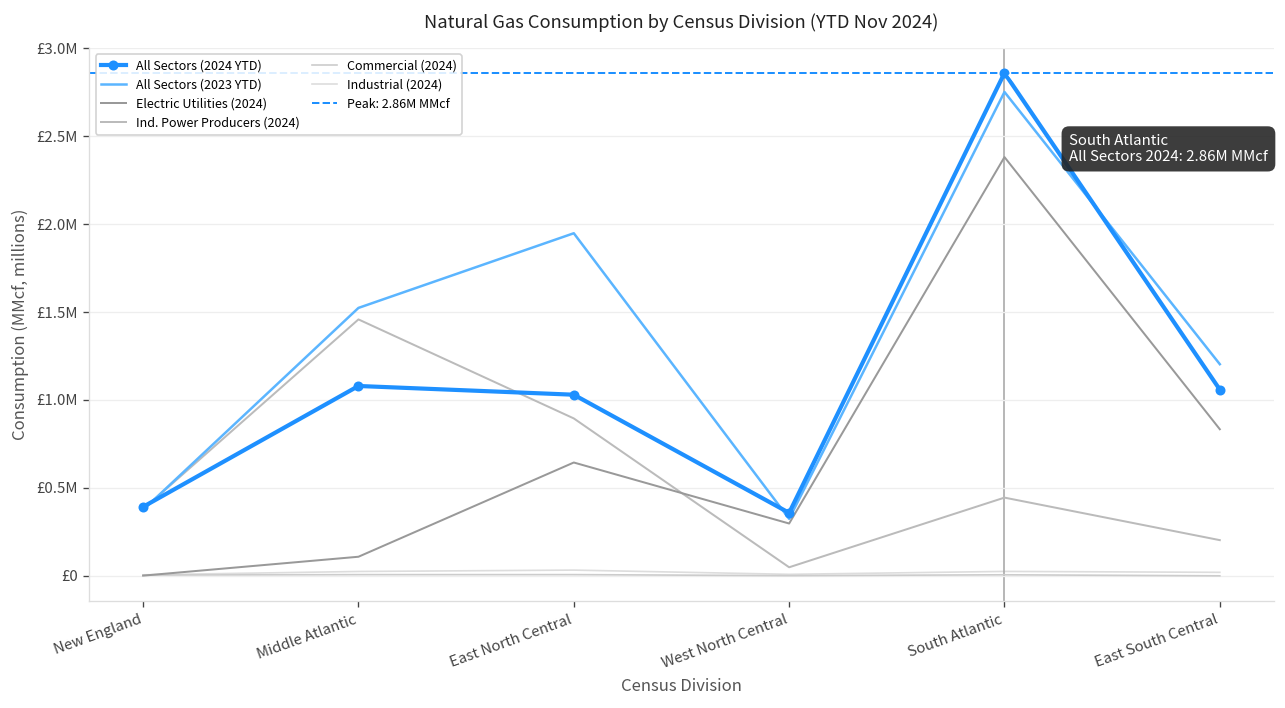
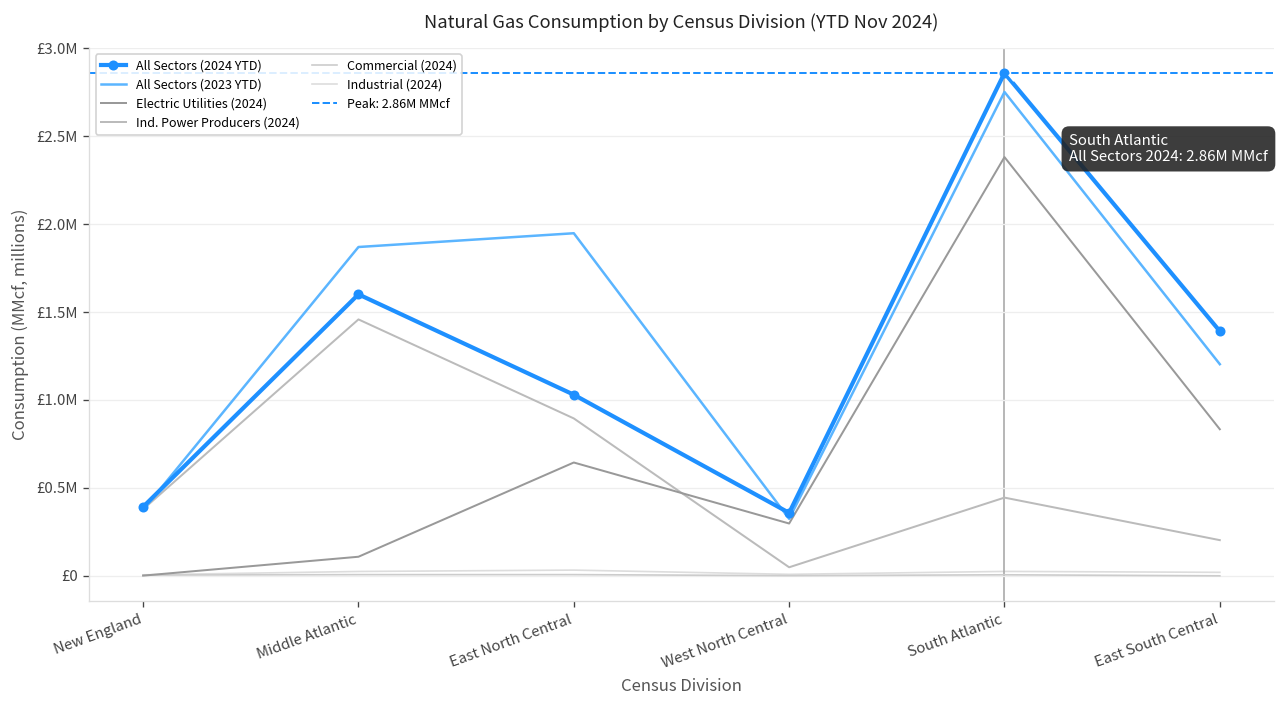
  {
    "All Sectors (2024 YTD)": {
-     "Middle Atlantic": "£1080000",
+     "Middle Atlantic": "£1600000",
      "East North Central": "£1030000",
      "West North Central": "£360000",
      "South Atlantic": "£2860000",
-     "East South Central": "£1060000"
+     "East South Central": "£1390000"
    },
    "All Sectors (2023 YTD)": {
-     "Middle Atlantic": "£1520000",
+     "Middle Atlantic": "£1870000",
      "East North Central": "£1950000",
      "West North Central": "£320000",
      "South Atlantic": "£2750000",
      "East South Central": "£1200000"
    }
  }
